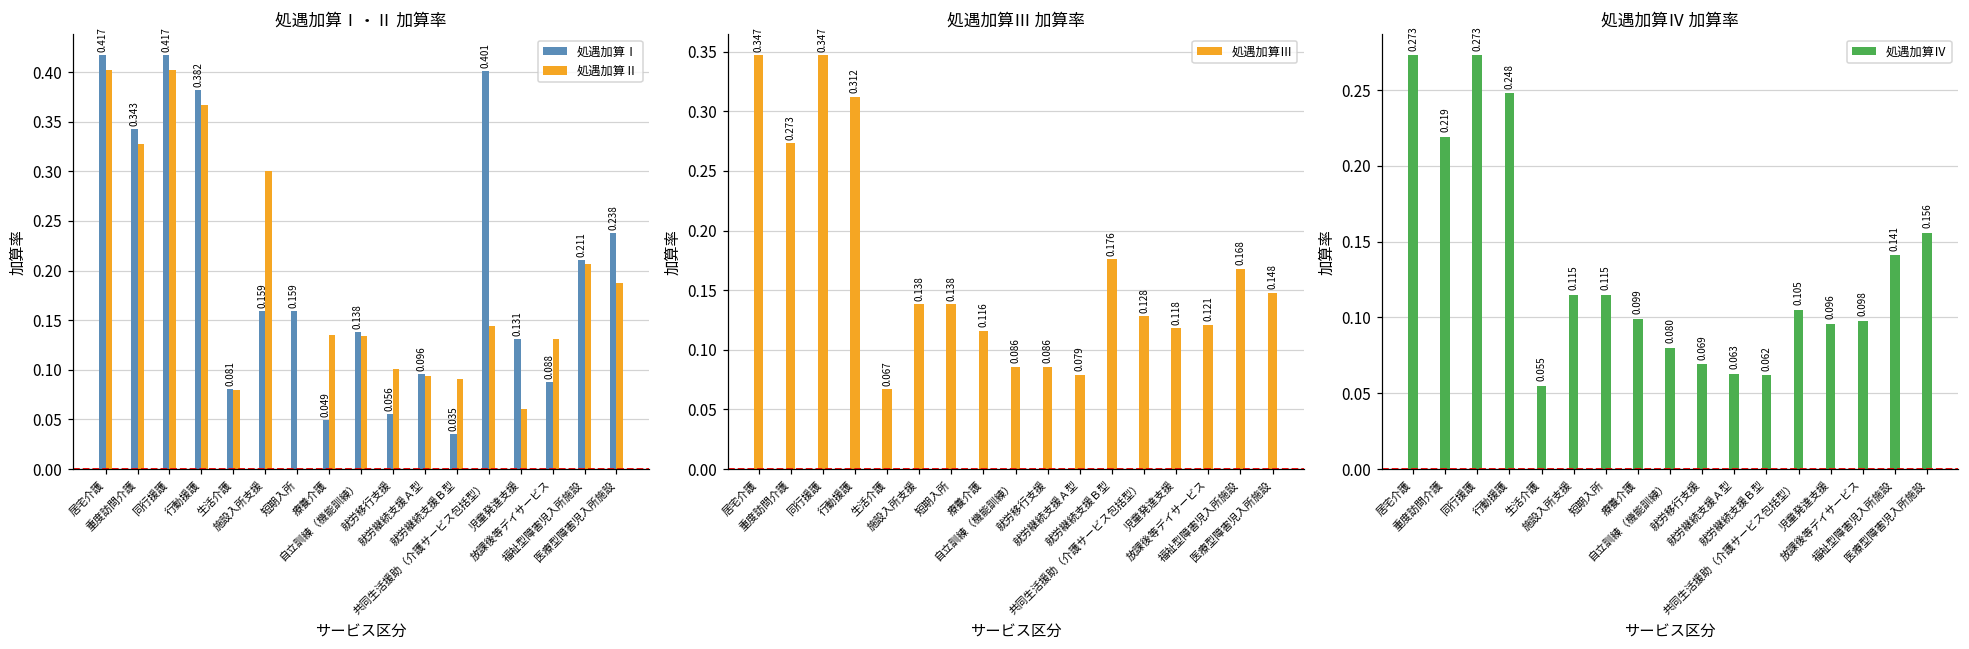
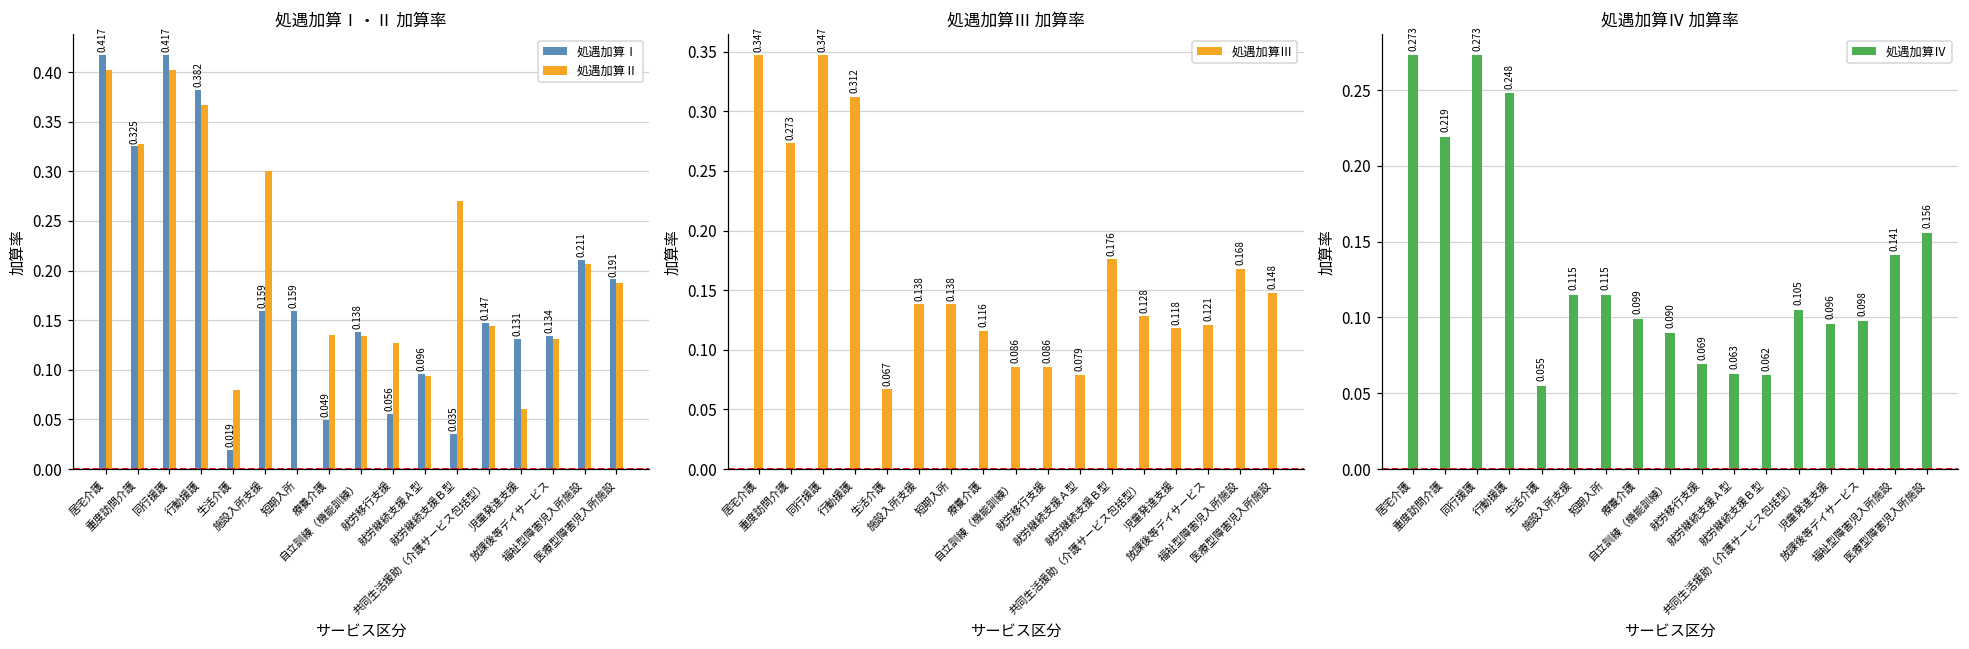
  {
    "処遇加算Ⅰ・Ⅱ 加算率": {
      "処遇加算Ⅰ": {
        "居宅介護": 0.417,
-       "重度訪問介護": 0.343,
+       "重度訪問介護": 0.325,
        "同行援護": 0.417,
        "行動援護": 0.382,
-       "生活介護": 0.081,
+       "生活介護": 0.019,
        "施設入所支援": 0.159,
        "短期入所": 0.159,
        "療養介護": 0.049,
        "自立訓練（機能訓練）": 0.138,
        "就労移行支援": 0.056,
        "就労継続支援Ａ型": 0.096,
        "就労継続支援Ｂ型": 0.035,
-       "共同生活援助（介護サービス包括型）": 0.401,
+       "共同生活援助（介護サービス包括型）": 0.147,
        "児童発達支援": 0.131,
-       "放課後等デイサービス": 0.088,
+       "放課後等デイサービス": 0.134,
        "福祉型障害児入所施設": 0.211,
-       "医療型障害児入所施設": 0.238
+       "医療型障害児入所施設": 0.191
      },
      "処遇加算Ⅱ": {
        "居宅介護": 0.40,
        "重度訪問介護": 0.33,
        "同行援護": 0.40,
        "行動援護": 0.37,
        "生活介護": 0.08,
        "施設入所支援": 0.30,
        "短期入所": 0.00,
        "療養介護": 0.14,
        "自立訓練（機能訓練）": 0.13,
-       "就労移行支援": 0.10,
+       "就労移行支援": 0.13,
        "就労継続支援Ａ型": 0.09,
-       "就労継続支援Ｂ型": 0.09,
+       "就労継続支援Ｂ型": 0.27,
        "共同生活援助（介護サービス包括型）": 0.14,
        "児童発達支援": 0.06,
        "福祉型障害児入所施設": 0.21,
        "医療型障害児入所施設": 0.19
      }
    },
    "処遇加算Ⅲ 加算率": {
      "居宅介護": 0.347,
      "重度訪問介護": 0.273,
      "同行援護": 0.347,
      "行動援護": 0.312,
      "生活介護": 0.067,
      "施設入所支援": 0.138,
      "短期入所": 0.138,
      "療養介護": 0.116,
      "自立訓練（機能訓練）": 0.086,
      "就労移行支援": 0.086,
      "就労継続支援Ａ型": 0.079,
      "就労継続支援Ｂ型": 0.176,
      "共同生活援助（介護サービス包括型）": 0.128,
      "児童発達支援": 0.118,
      "放課後等デイサービス": 0.121,
      "福祉型障害児入所施設": 0.168,
      "医療型障害児入所施設": 0.148
    },
    "処遇加算Ⅳ 加算率": {
      "居宅介護": 0.273,
      "重度訪問介護": 0.219,
      "同行援護": 0.273,
      "行動援護": 0.248,
      "生活介護": 0.055,
      "施設入所支援": 0.115,
      "短期入所": 0.115,
      "療養介護": 0.099,
-     "自立訓練（機能訓練）": 0.080,
+     "自立訓練（機能訓練）": 0.090,
      "就労移行支援": 0.069,
      "就労継続支援Ａ型": 0.063,
      "就労継続支援Ｂ型": 0.062,
      "共同生活援助（介護サービス包括型）": 0.105,
      "児童発達支援": 0.096,
      "放課後等デイサービス": 0.098,
      "福祉型障害児入所施設": 0.141,
      "医療型障害児入所施設": 0.156
    }
  }
